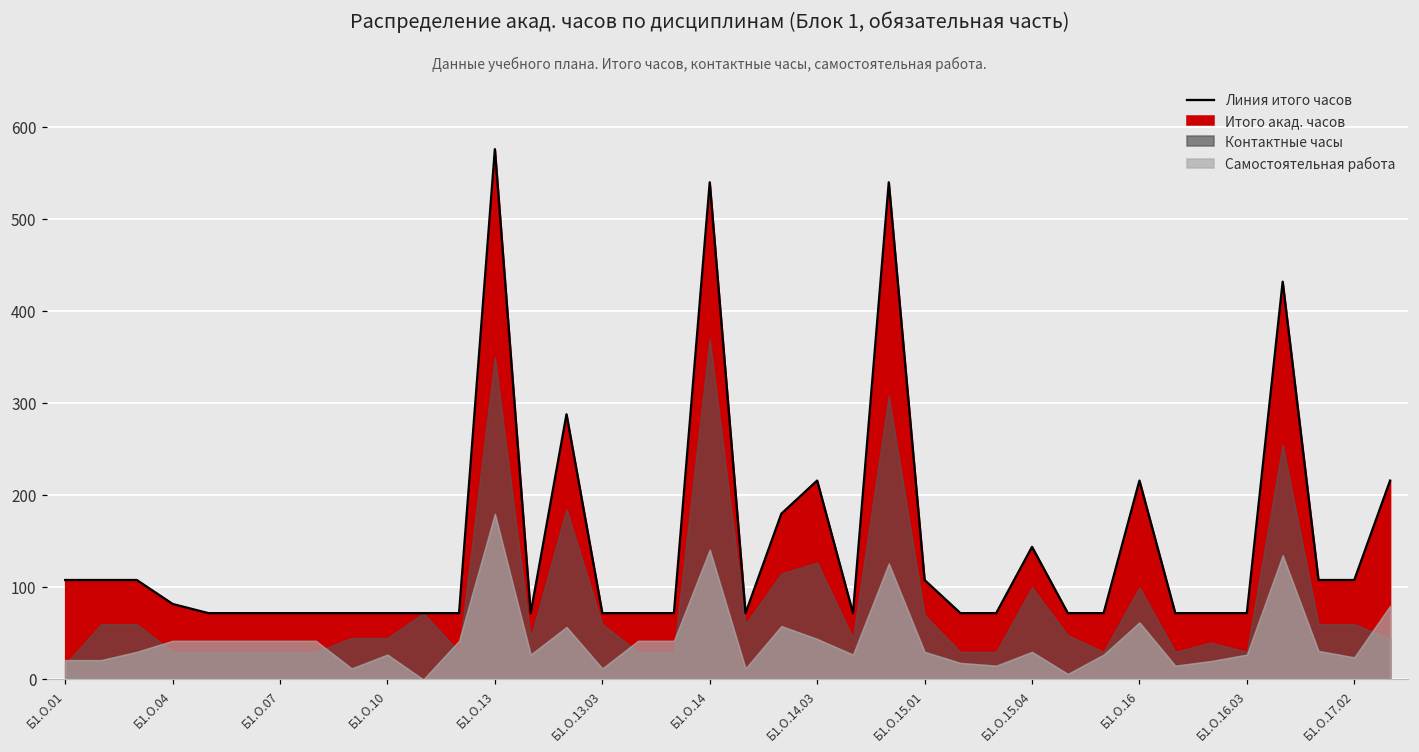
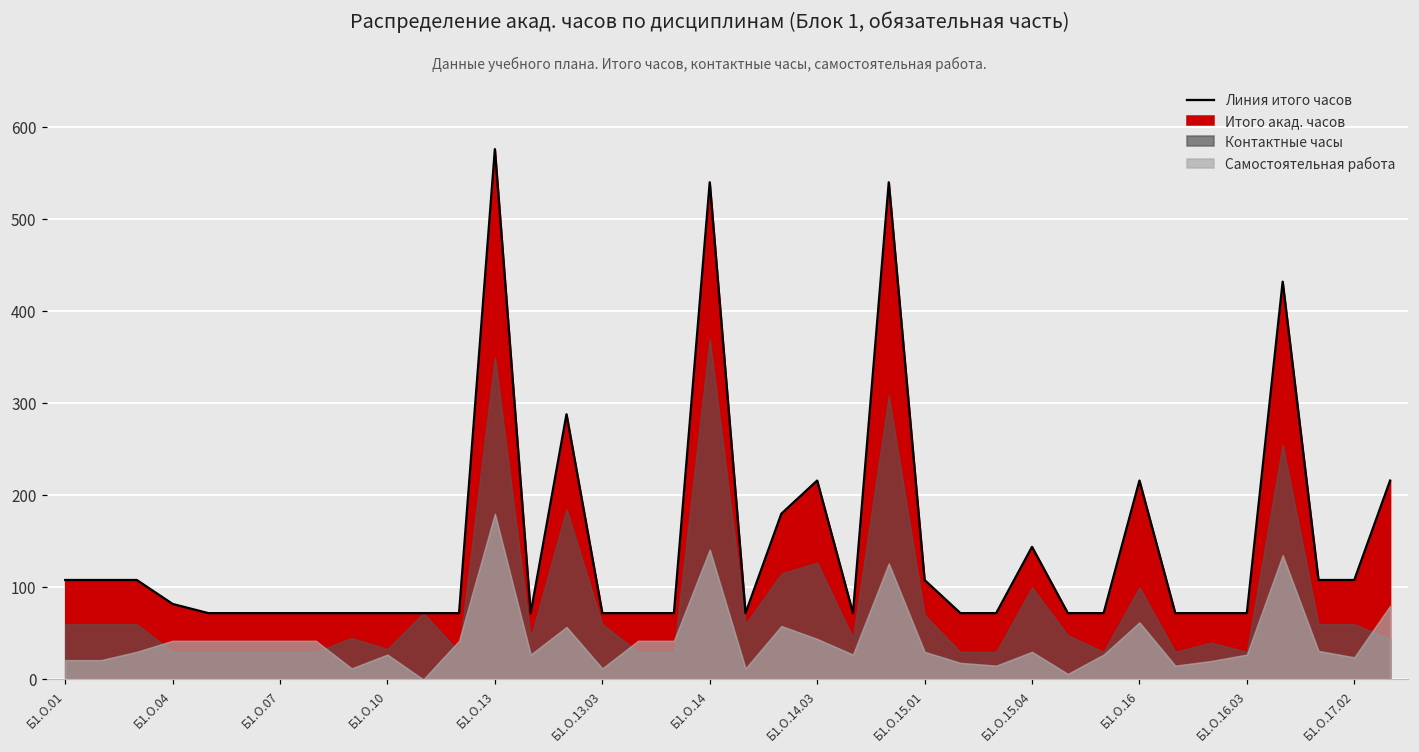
  {
    "Итого акад. часов": {
      "Б1.О.01": 110,
      "Б1.О.04": 80,
      "Б1.О.07": 70,
      "Б1.О.10": 70,
      "Б1.О.13": 580,
      "Б1.О.13.03": 70,
      "Б1.О.14": 540,
      "Б1.О.14.03": 220,
      "Б1.О.15.01": 110,
      "Б1.О.15.04": 140,
      "Б1.О.16": 220,
      "Б1.О.16.03": 70,
      "Б1.О.17.02": 110
    },
    "Контактные часы": {
-     "Б1.О.01": 20,
+     "Б1.О.01": 60,
      "Б1.О.04": 30,
      "Б1.О.07": 30,
-     "Б1.О.10": 50,
+     "Б1.О.10": 30,
      "Б1.О.13": 350,
      "Б1.О.13.03": 60,
      "Б1.О.14": 370,
      "Б1.О.14.03": 130,
      "Б1.О.15.01": 70,
      "Б1.О.15.04": 100,
      "Б1.О.16": 100,
      "Б1.О.16.03": 30,
      "Б1.О.17.02": 60
    },
    "Самостоятельная работа": {
      "Б1.О.01": 20,
      "Б1.О.04": 40,
      "Б1.О.07": 40,
      "Б1.О.10": 30,
      "Б1.О.13": 180,
      "Б1.О.13.03": 10,
      "Б1.О.14": 140,
      "Б1.О.14.03": 40,
      "Б1.О.15.01": 30,
      "Б1.О.15.04": 30,
      "Б1.О.16": 60,
      "Б1.О.16.03": 30,
      "Б1.О.17.02": 20
    }
  }
